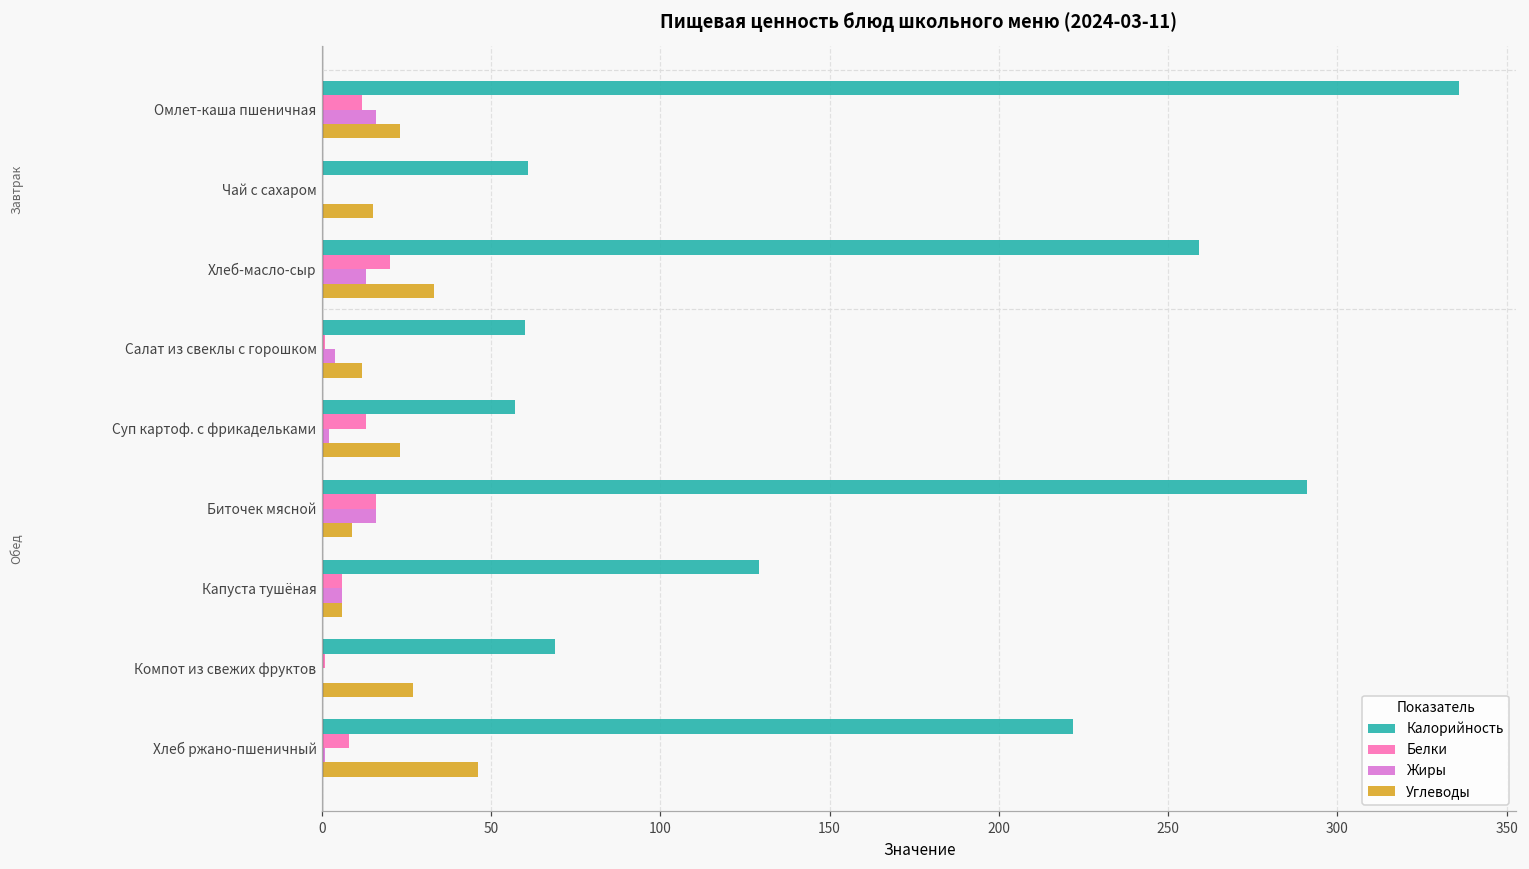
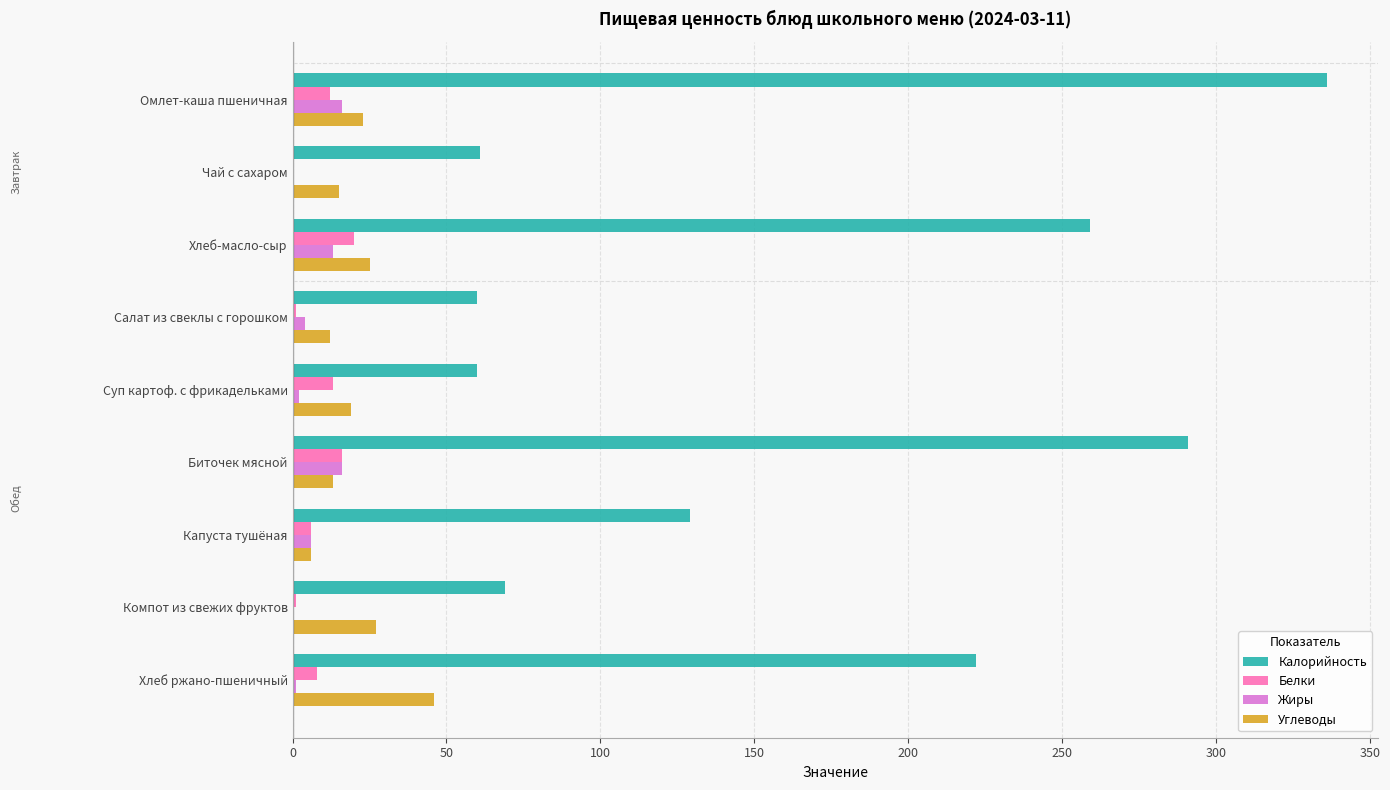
  {
    "Калорийность": {
      "Омлет-каша пшеничная": 336,
      "Чай с сахаром": 61,
      "Хлеб-масло-сыр": 259,
      "Салат из свеклы с горошком": 60,
-     "Суп картоф. с фрикадельками": 57,
+     "Суп картоф. с фрикадельками": 60,
      "Биточек мясной": 291,
      "Капуста тушёная": 129,
      "Компот из свежих фруктов": 69,
      "Хлеб ржано-пшеничный": 222
    },
    "Углеводы": {
      "Омлет-каша пшеничная": 23,
      "Чай с сахаром": 15,
-     "Хлеб-масло-сыр": 33,
+     "Хлеб-масло-сыр": 25,
      "Салат из свеклы с горошком": 12,
-     "Суп картоф. с фрикадельками": 23,
-     "Биточек мясной": 9,
+     "Суп картоф. с фрикадельками": 19,
+     "Биточек мясной": 13,
      "Капуста тушёная": 6,
      "Компот из свежих фруктов": 27,
      "Хлеб ржано-пшеничный": 46
    }
  }
